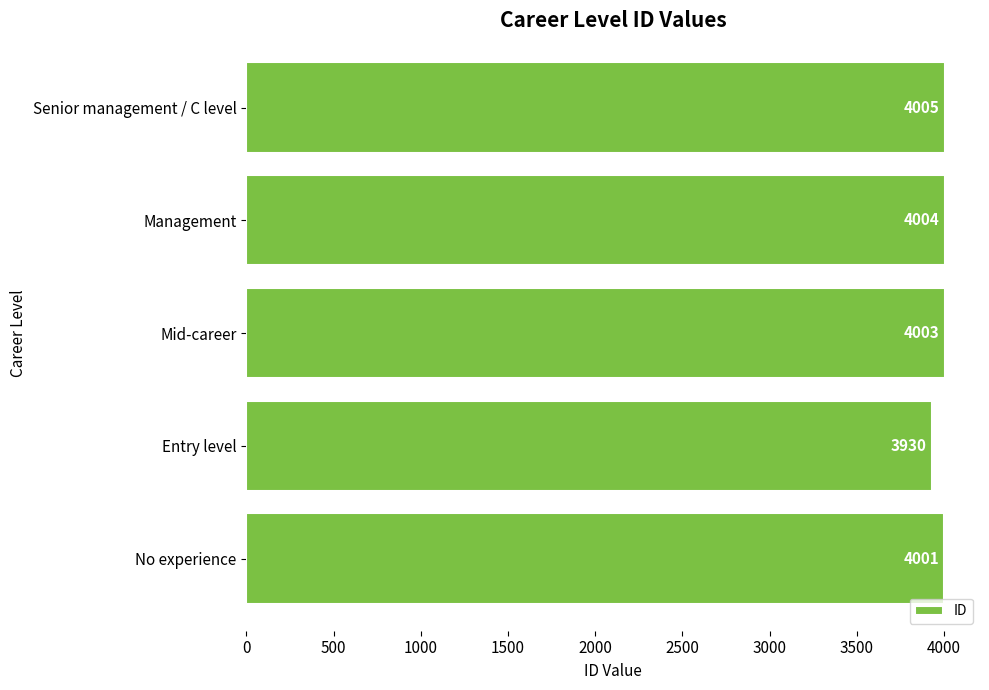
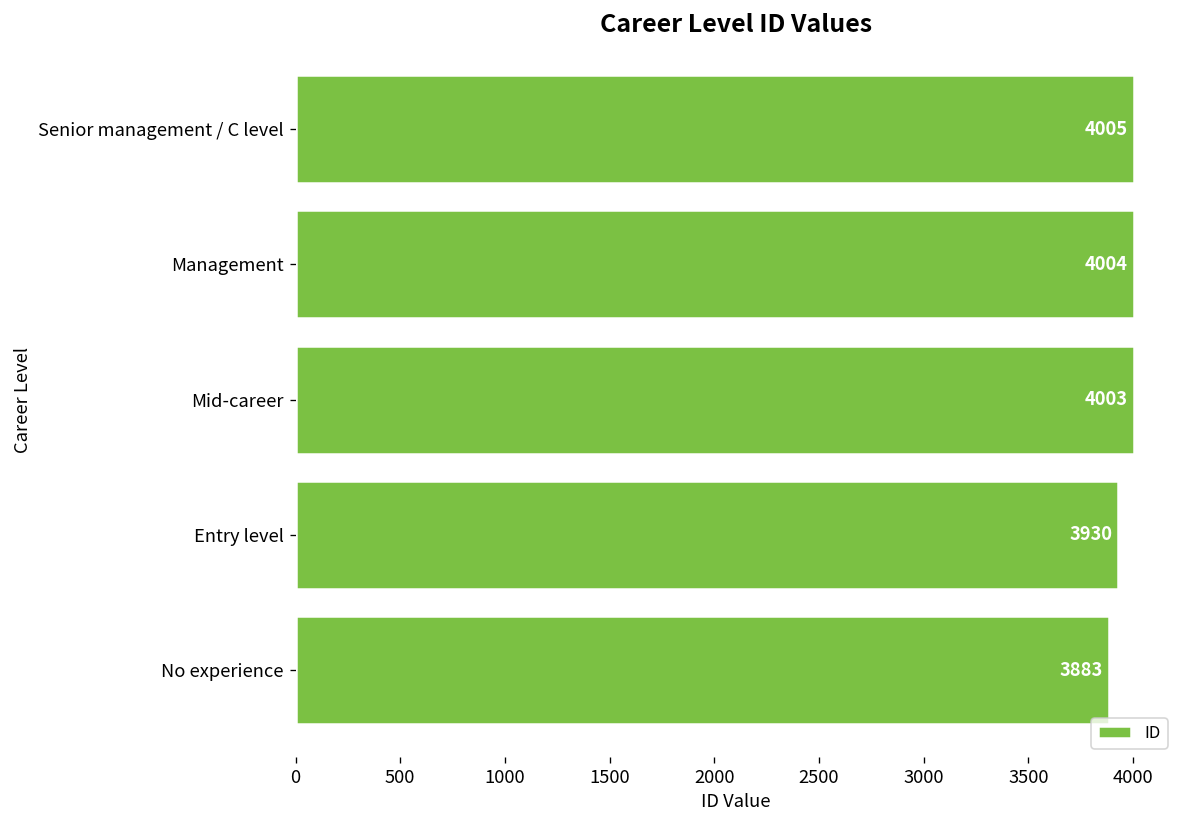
  {
    "Senior management / C level": 4005,
    "Management": 4004,
    "Mid-career": 4003,
-   "No experience": 4001
+   "No experience": 3883
  }
